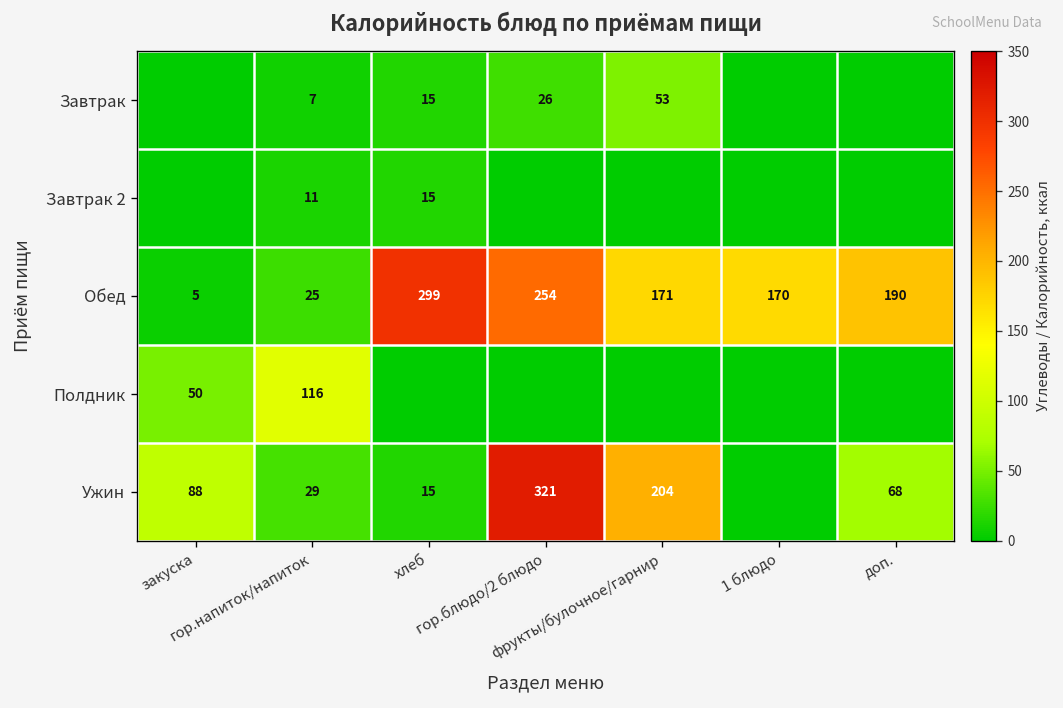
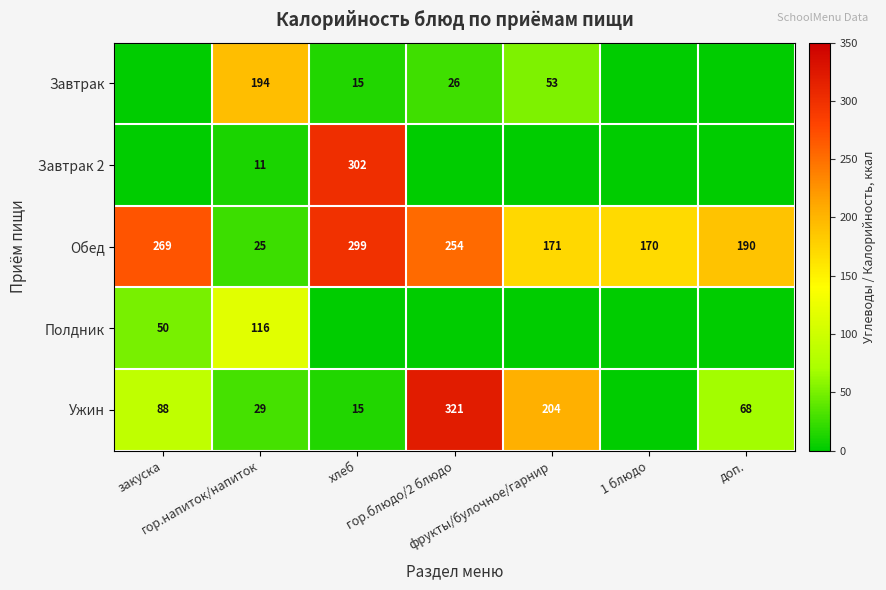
  {
    "Завтрак": {
-     "гор.напиток/напиток": 7,
+     "гор.напиток/напиток": 194,
      "хлеб": 15,
      "гор.блюдо/2 блюдо": 26,
      "фрукты/булочное/гарнир": 53
    },
    "Завтрак 2": {
      "гор.напиток/напиток": 11,
-     "хлеб": 15
+     "хлеб": 302
    },
    "Обед": {
-     "закуска": 5,
+     "закуска": 269,
      "гор.напиток/напиток": 25,
      "хлеб": 299,
      "гор.блюдо/2 блюдо": 254,
      "фрукты/булочное/гарнир": 171,
      "1 блюдо": 170,
      "доп.": 190
    },
    "Полдник": {
      "закуска": 50,
      "гор.напиток/напиток": 116
    },
    "Ужин": {
      "закуска": 88,
      "гор.напиток/напиток": 29,
      "хлеб": 15,
      "гор.блюдо/2 блюдо": 321,
      "фрукты/булочное/гарнир": 204,
      "доп.": 68
    }
  }
